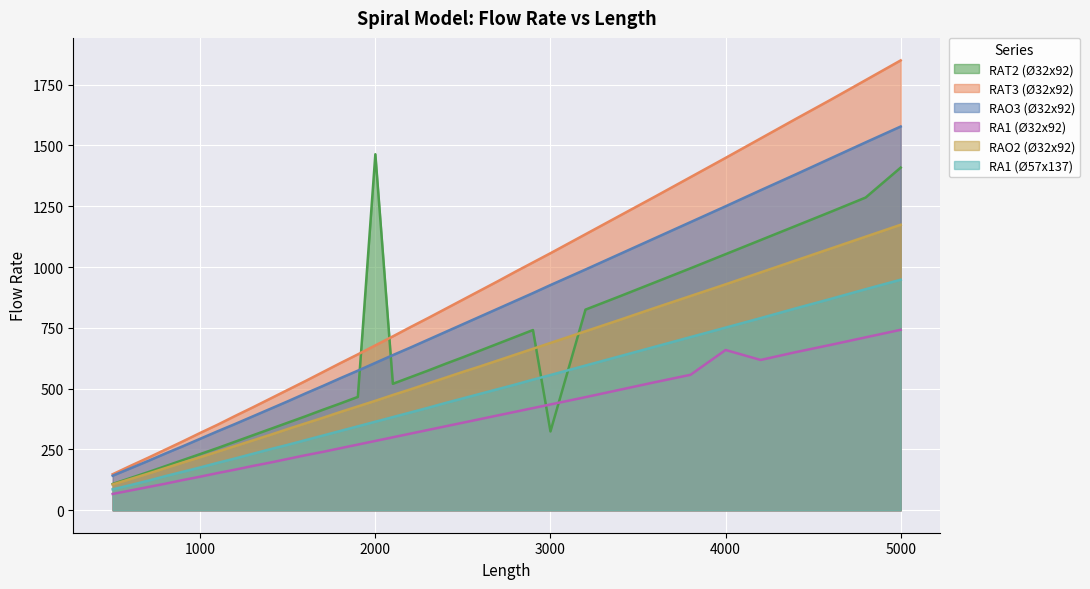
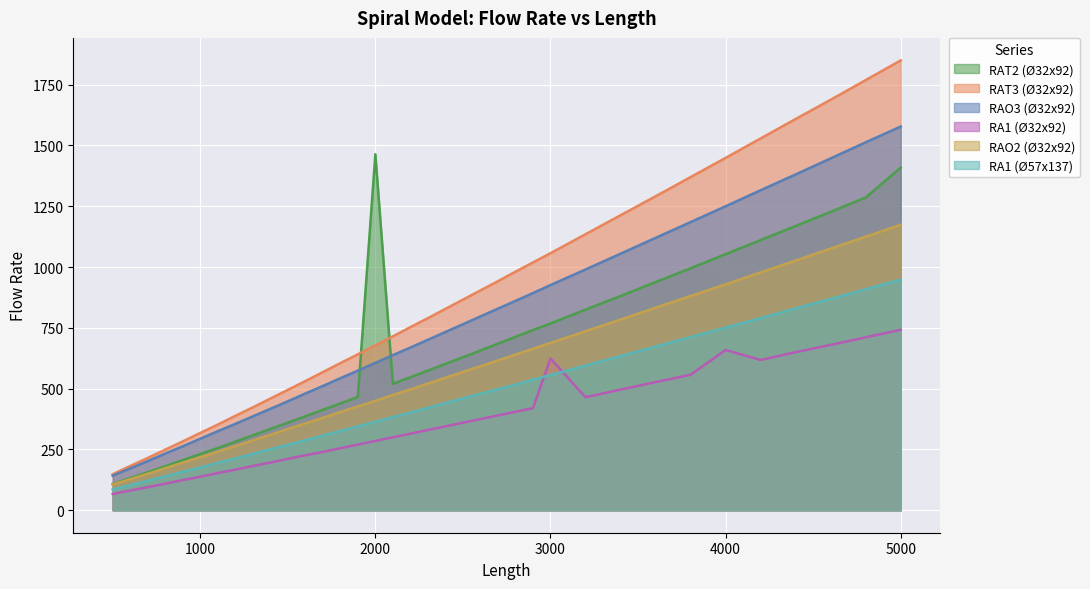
  {
    "RAT2 (Ø32x92)": {
      "1000": 230,
      "2000": 1460,
-     "3000": 320,
+     "3000": 770,
      "4000": 1050,
      "5000": 1410
    },
    "RA1 (Ø32x92)": {
      "1000": 140,
      "2000": 290,
-     "3000": 440,
+     "3000": 620,
      "4000": 660,
      "5000": 740
    }
  }
